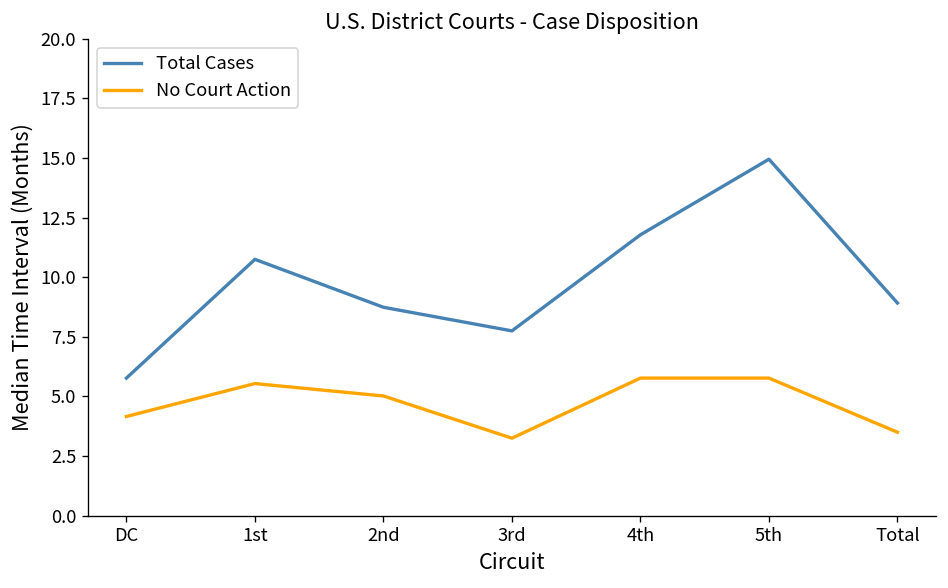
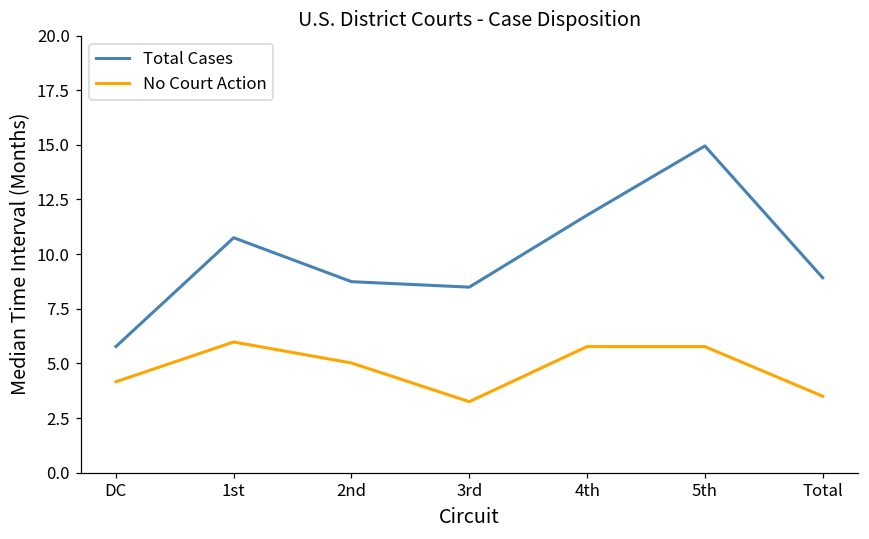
  {
    "Total Cases": {
      "DC": 5.8,
      "1st": 10.8,
      "2nd": 8.7,
-     "3rd": 7.8,
+     "3rd": 8.5,
      "4th": 11.8,
      "5th": 15.0,
      "Total": 8.9
    },
    "No Court Action": {
      "DC": 4.2,
-     "1st": 5.5,
+     "1st": 6.0,
      "2nd": 5.0,
      "3rd": 3.3,
      "4th": 5.8,
      "5th": 5.8,
      "Total": 3.5
    }
  }
